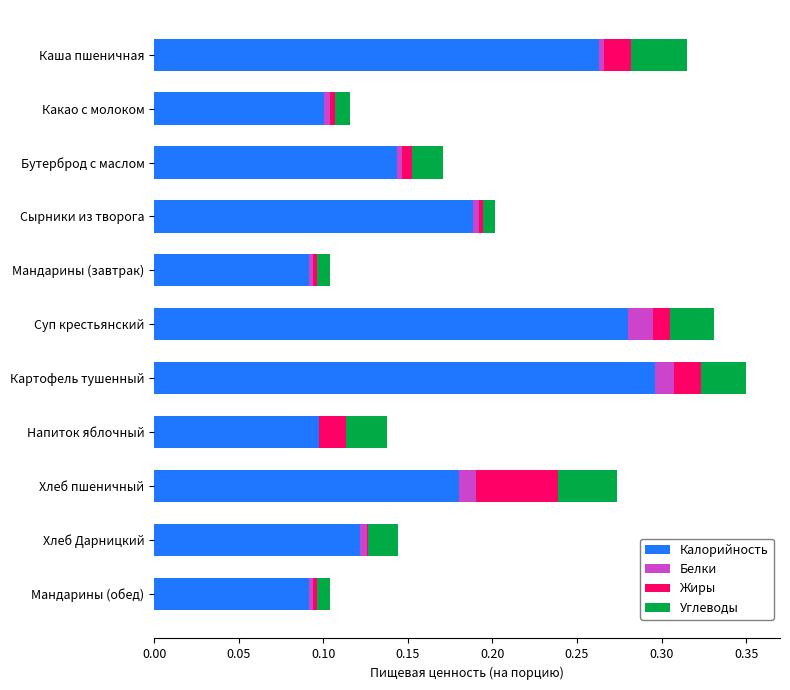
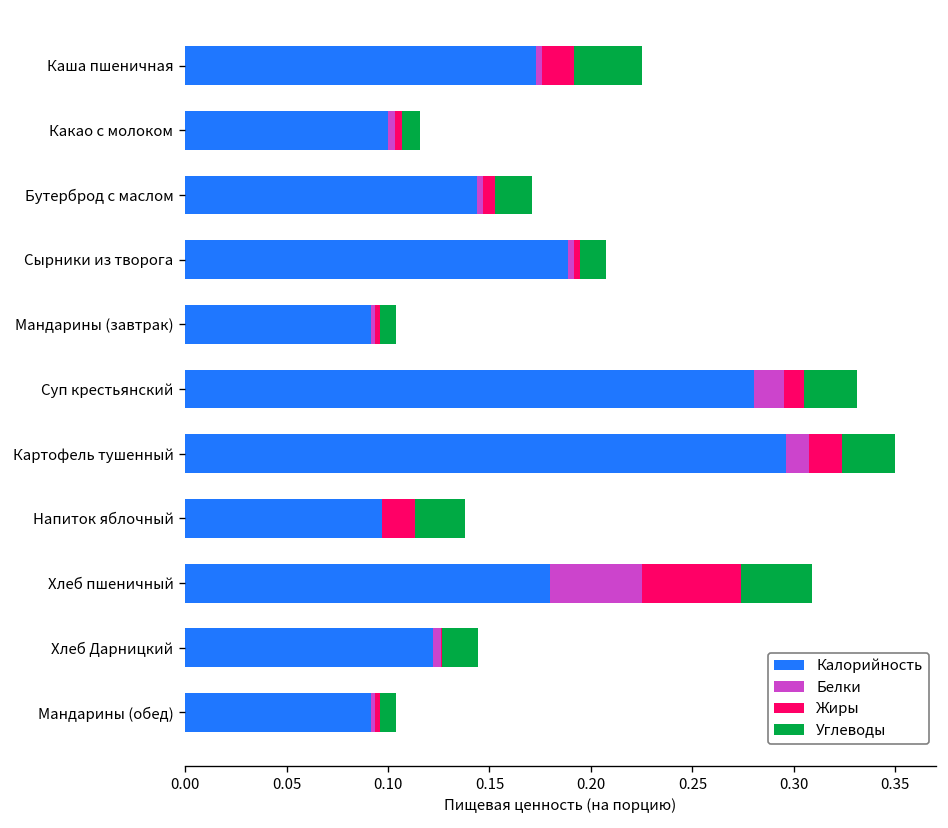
  {
    "Калорийность": {
-     "Каша пшеничная": 0.263,
+     "Каша пшеничная": 0.173,
      "Какао с молоком": 0.100,
      "Бутерброд с маслом": 0.144,
      "Сырники из творога": 0.189,
      "Мандарины (завтрак)": 0.091,
      "Суп крестьянский": 0.280,
      "Картофель тушенный": 0.296,
      "Напиток яблочный": 0.097,
      "Хлеб пшеничный": 0.180,
      "Хлеб Дарницкий": 0.122,
      "Мандарины (обед)": 0.091
    },
    "Белки": {
      "Каша пшеничная": 0.003,
      "Какао с молоком": 0.003,
      "Бутерброд с маслом": 0.003,
      "Сырники из творога": 0.003,
      "Мандарины (завтрак)": 0.002,
      "Суп крестьянский": 0.015,
      "Картофель тушенный": 0.011,
      "Напиток яблочный": 0.000,
-     "Хлеб пшеничный": 0.010,
+     "Хлеб пшеничный": 0.045,
      "Хлеб Дарницкий": 0.004,
      "Мандарины (обед)": 0.002
    },
    "Жиры": {
      "Каша пшеничная": 0.016,
      "Какао с молоком": 0.003,
      "Бутерброд с маслом": 0.006,
      "Сырники из творога": 0.003,
      "Мандарины (завтрак)": 0.002,
      "Суп крестьянский": 0.010,
      "Картофель тушенный": 0.016,
      "Напиток яблочный": 0.016,
      "Хлеб пшеничный": 0.048,
      "Мандарины (обед)": 0.002
    },
    "Углеводы": {
      "Каша пшеничная": 0.033,
      "Какао с молоком": 0.009,
      "Бутерброд с маслом": 0.018,
-     "Сырники из творога": 0.007,
+     "Сырники из творога": 0.013,
      "Мандарины (завтрак)": 0.008,
      "Суп крестьянский": 0.026,
      "Картофель тушенный": 0.026,
      "Напиток яблочный": 0.025,
      "Хлеб пшеничный": 0.035,
      "Хлеб Дарницкий": 0.018,
      "Мандарины (обед)": 0.008
    }
  }
